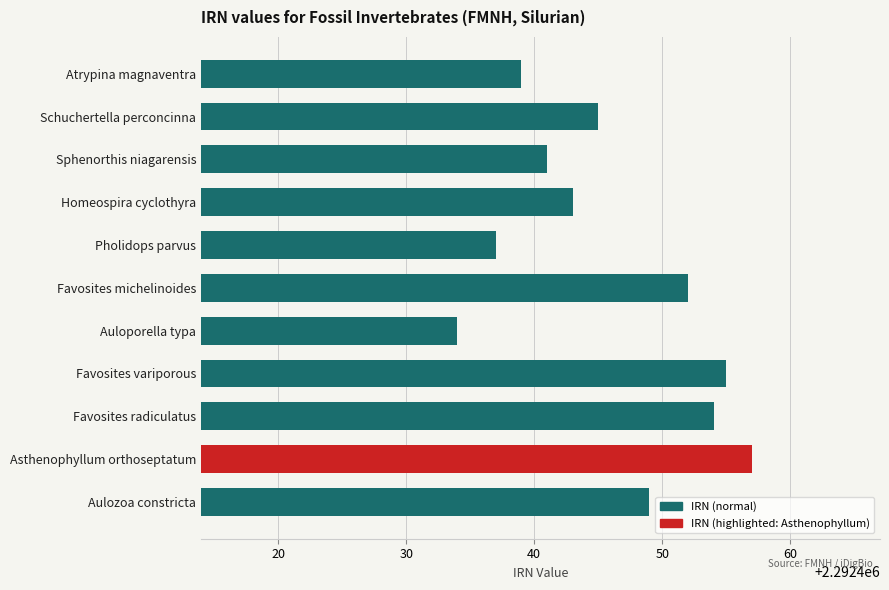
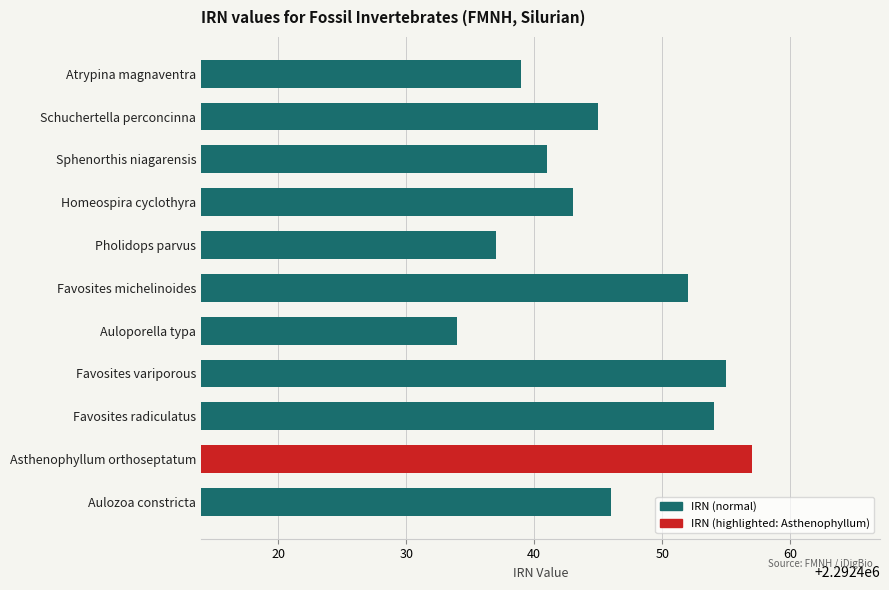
  {
    "Atrypina magnaventra": 2292439,
    "Schuchertella perconcinna": 2292445,
    "Sphenorthis niagarensis": 2292441,
    "Homeospira cyclothyra": 2292443,
    "Pholidops parvus": 2292437,
    "Favosites michelinoides": 2292452,
    "Auloporella typa": 2292434,
    "Favosites variporous": 2292455,
    "Favosites radiculatus": 2292454,
    "Asthenophyllum orthoseptatum": 2292457,
-   "Aulozoa constricta": 2292449
+   "Aulozoa constricta": 2292446
  }
